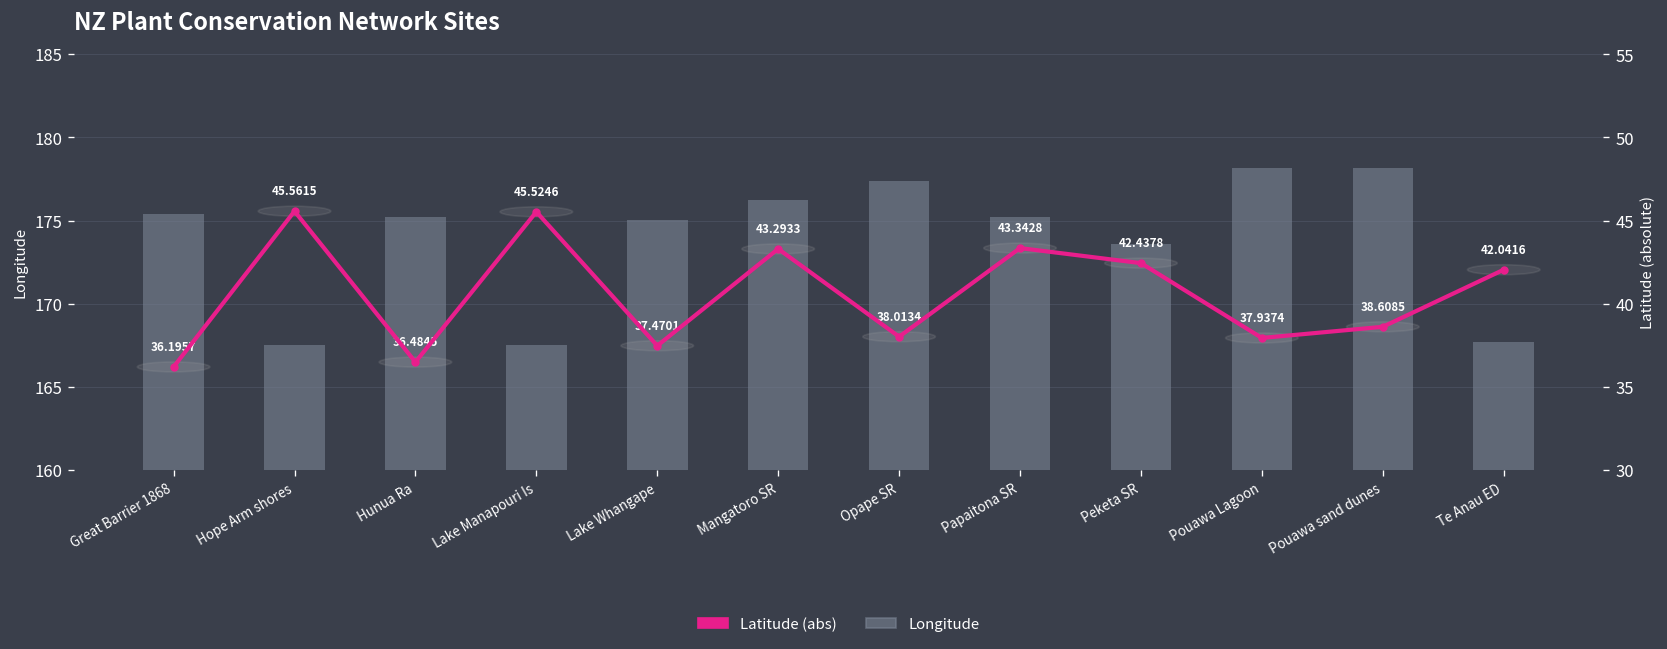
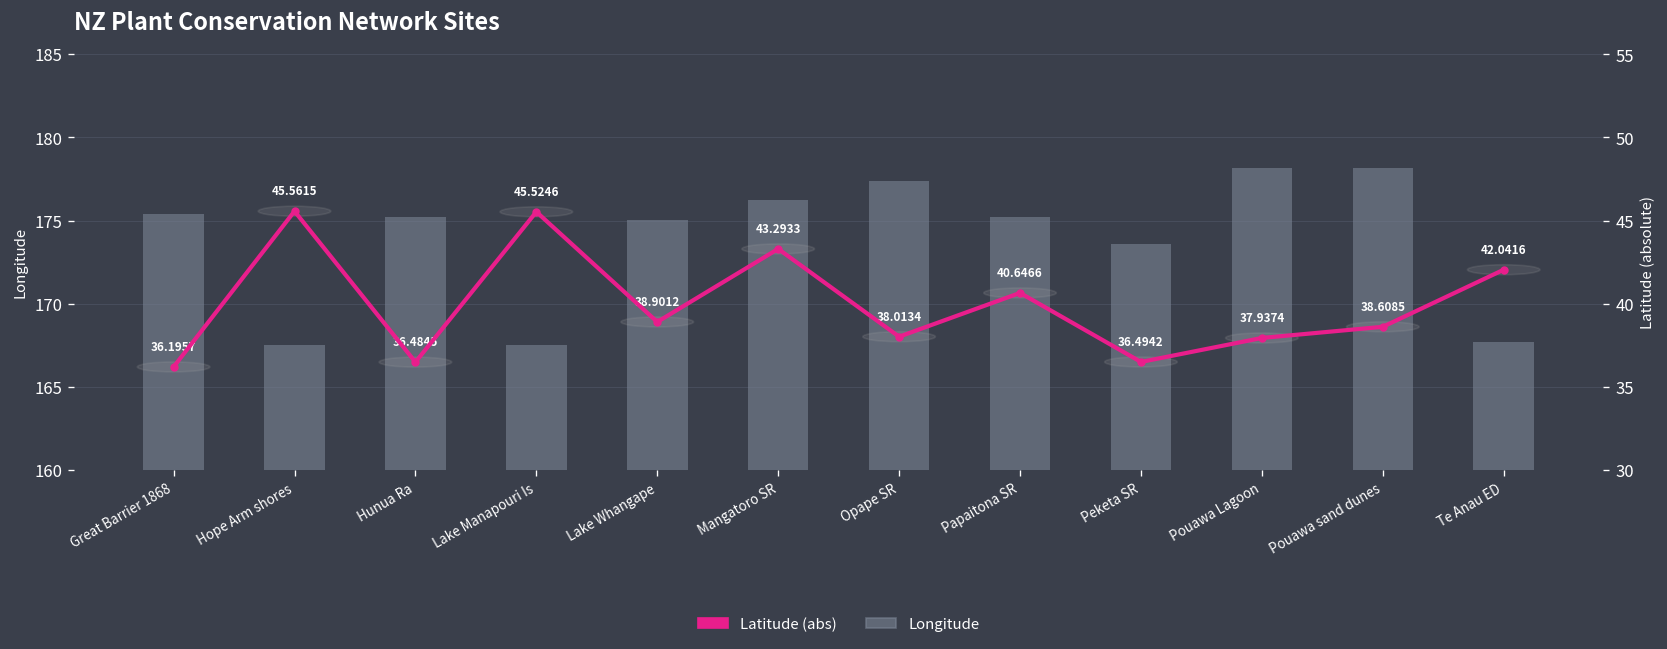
  {
    "Latitude (abs)": {
      "Great Barrier 1868": 36.1957,
      "Hope Arm shores": 45.5615,
      "Hunua Ra": 36.4845,
      "Lake Manapouri Is": 45.5246,
-     "Lake Whangape": 37.4701,
+     "Lake Whangape": 38.9012,
      "Mangatoro SR": 43.2933,
      "Opape SR": 38.0134,
-     "Papaitona SR": 43.3428,
-     "Peketa SR": 42.4378,
+     "Papaitona SR": 40.6466,
+     "Peketa SR": 36.4942,
      "Pouawa Lagoon": 37.9374,
      "Pouawa sand dunes": 38.6085,
      "Te Anau ED": 42.0416
    }
  }
